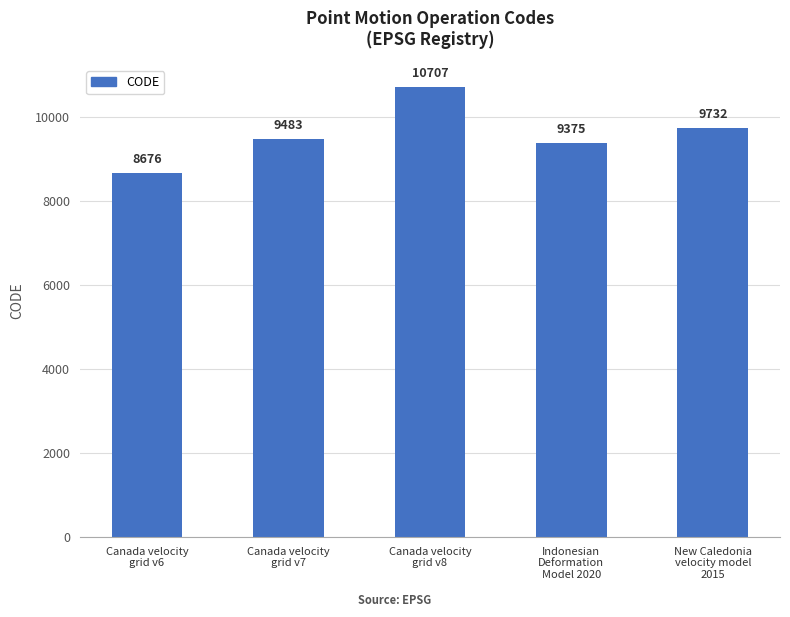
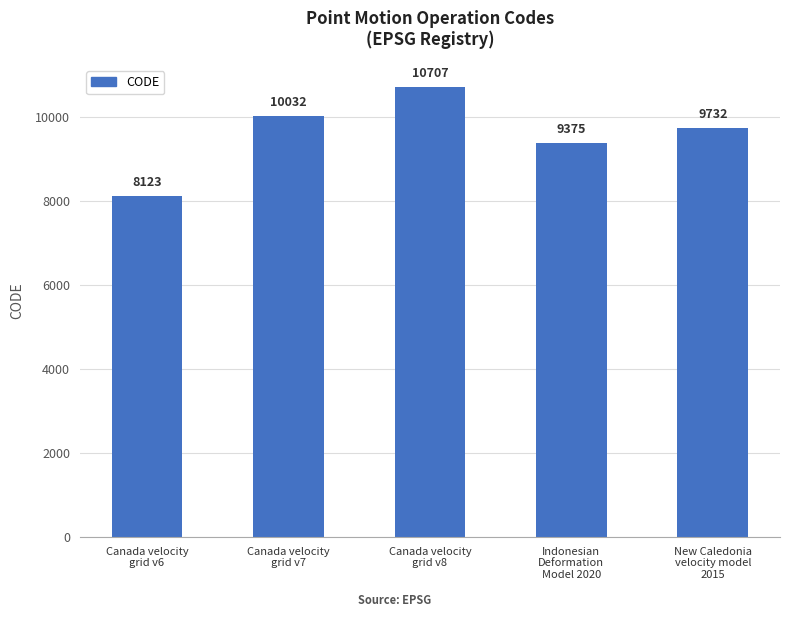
  {
-   "Canada velocity grid v6": 8676,
-   "Canada velocity grid v7": 9483,
+   "Canada velocity grid v6": 8123,
+   "Canada velocity grid v7": 10032,
    "Canada velocity grid v8": 10707,
    "Indonesian Deformation Model 2020": 9375,
    "New Caledonia velocity model 2015": 9732
  }
